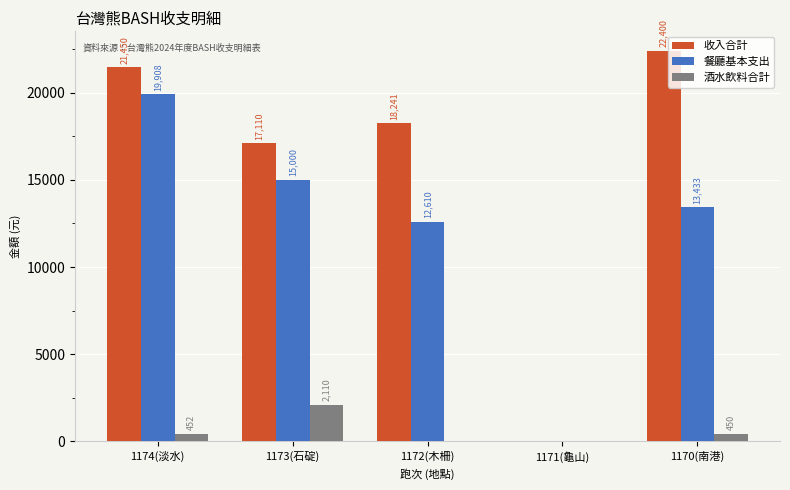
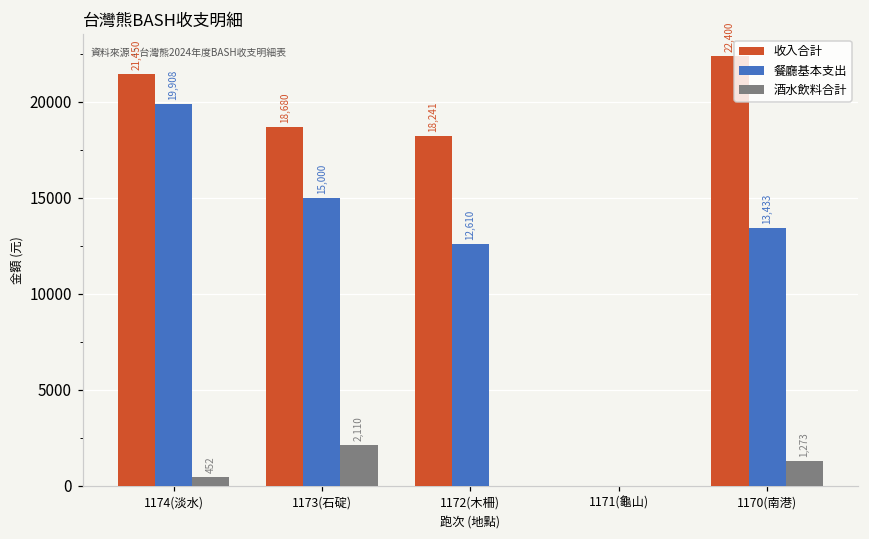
  {
    "收入合計": {
-     "1173(石碇)": "17,110",
+     "1173(石碇)": "18,680",
      "1172(木柵)": "18,241"
    },
    "餐廳基本支出": {
      "1174(淡水)": "19,908",
      "1173(石碇)": "15,000",
      "1172(木柵)": "12,610",
      "1170(南港)": "13,433"
    },
    "酒水飲料合計": {
      "1174(淡水)": "452",
      "1173(石碇)": "2,110",
-     "1170(南港)": "450"
+     "1170(南港)": "1,273"
    }
  }
